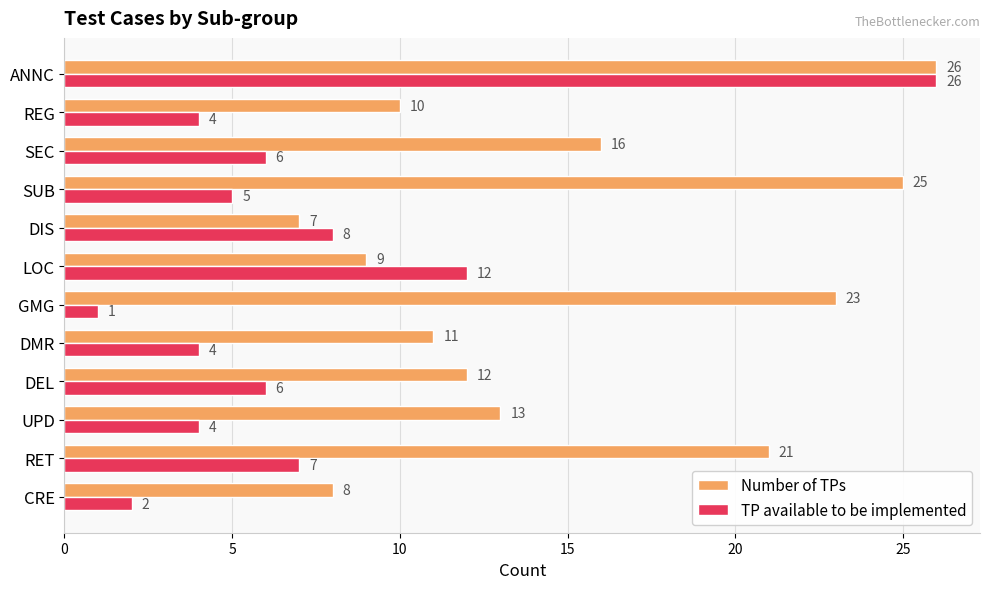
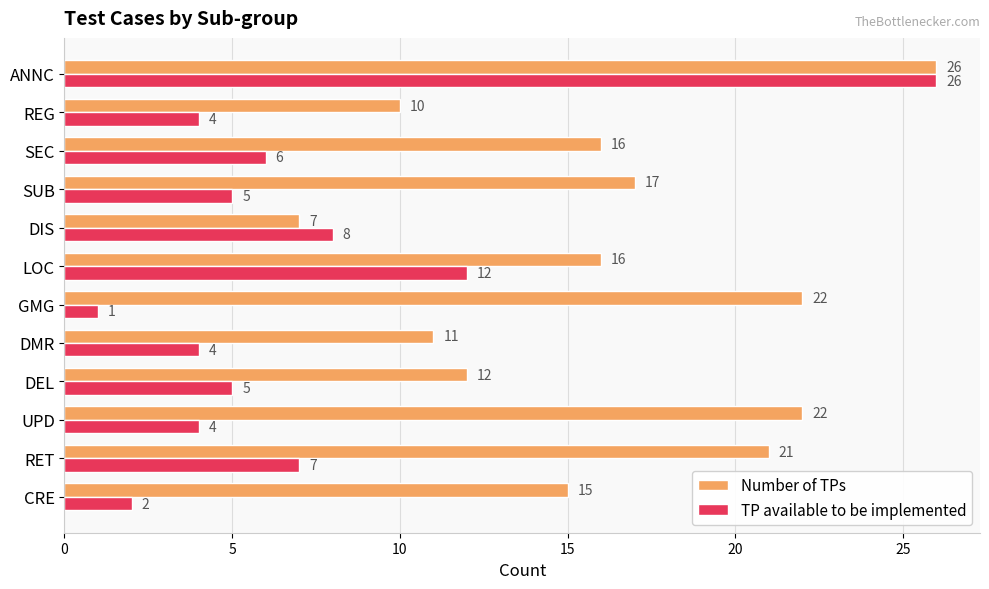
  {
    "Number of TPs": {
      "ANNC": 26,
      "REG": 10,
      "SEC": 16,
-     "SUB": 25,
+     "SUB": 17,
      "DIS": 7,
-     "LOC": 9,
-     "GMG": 23,
+     "LOC": 16,
+     "GMG": 22,
      "DMR": 11,
      "DEL": 12,
-     "UPD": 13,
+     "UPD": 22,
      "RET": 21,
-     "CRE": 8
+     "CRE": 15
    },
    "TP available to be implemented": {
      "ANNC": 26,
      "REG": 4,
      "SEC": 6,
      "SUB": 5,
      "DIS": 8,
      "LOC": 12,
      "GMG": 1,
      "DMR": 4,
-     "DEL": 6,
+     "DEL": 5,
      "UPD": 4,
      "RET": 7,
      "CRE": 2
    }
  }
